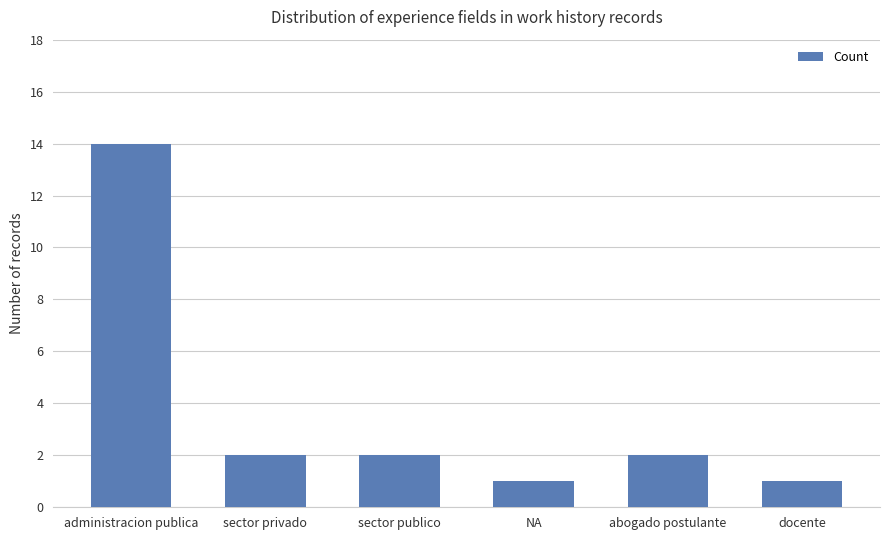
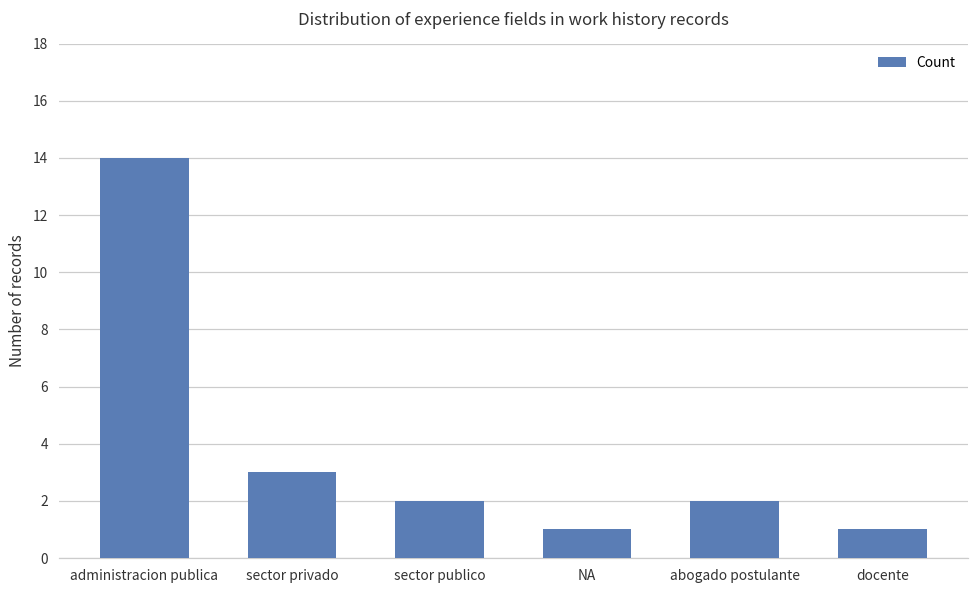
  {
    "administracion publica": 14,
-   "sector privado": 2,
+   "sector privado": 3,
    "sector publico": 2,
    "NA": 1,
    "abogado postulante": 2,
    "docente": 1
  }
